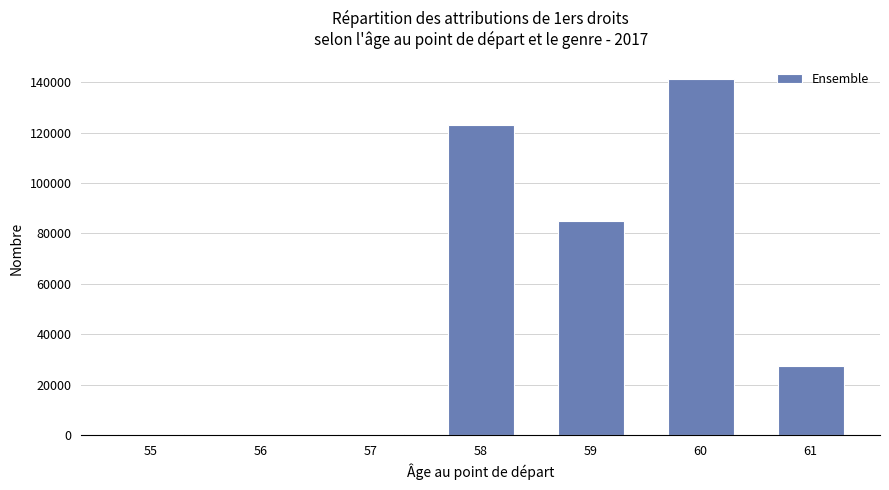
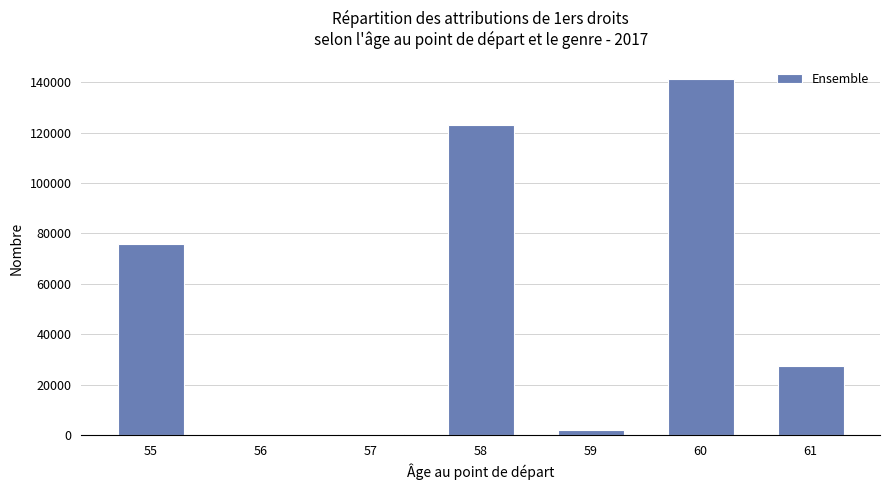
  {
-   "55": 0,
+   "55": 76000,
    "58": 123000,
-   "59": 85000,
+   "59": 2000,
    "60": 141000,
    "61": 28000
  }
